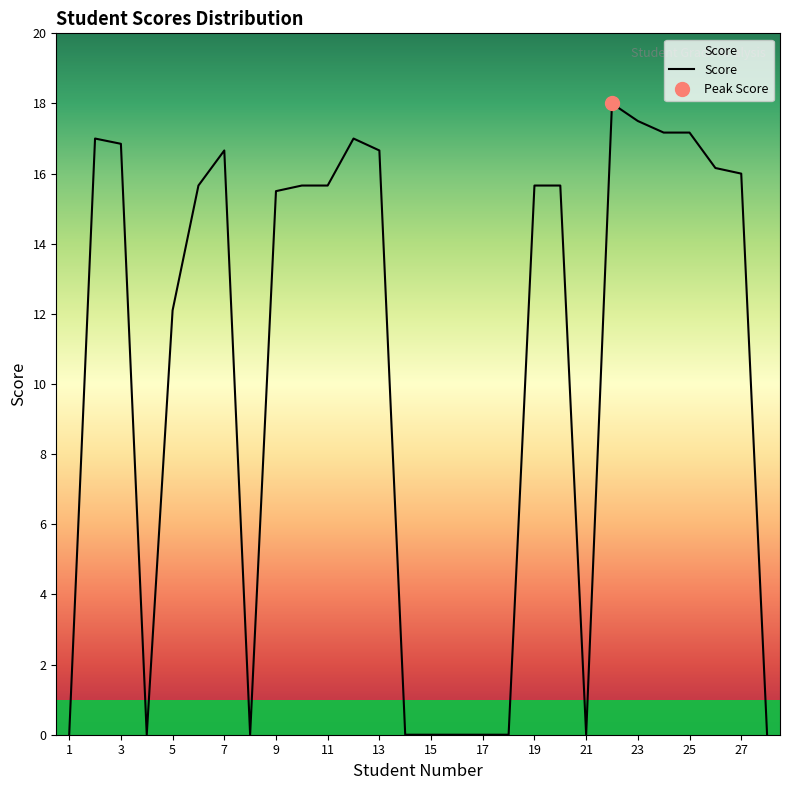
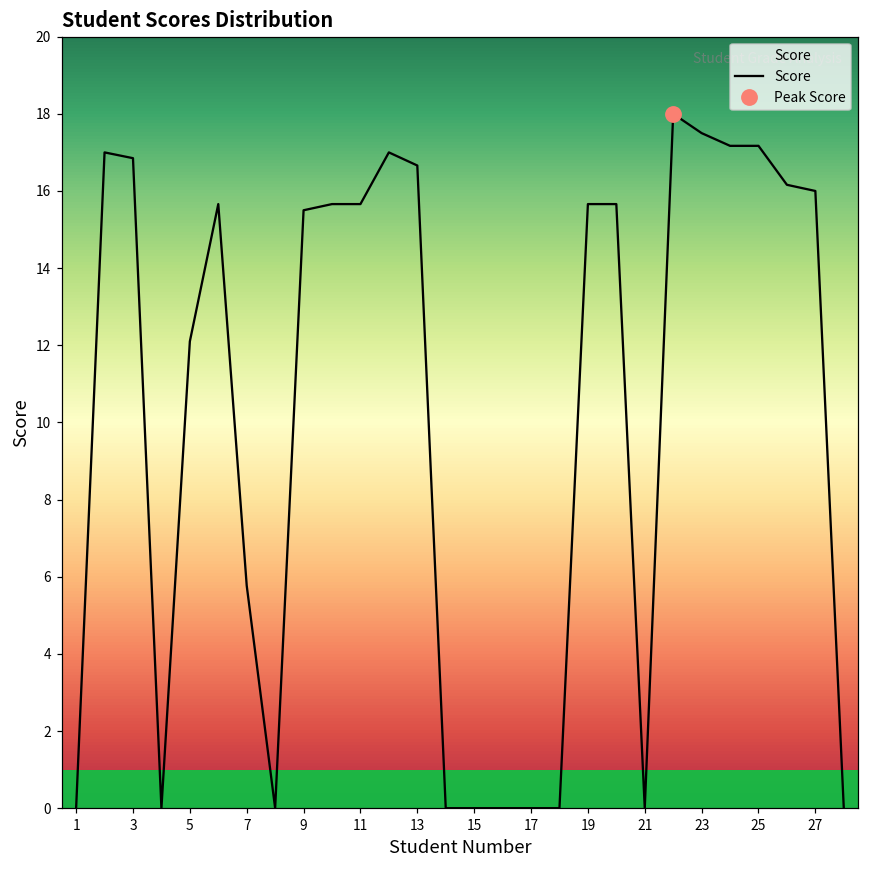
  {
    "Score": {
      "3": 16.9,
      "5": 12.1,
-     "7": 16.7,
+     "7": 5.8,
      "9": 15.5,
      "11": 15.7,
      "13": 16.7,
      "19": 15.7,
      "23": 17.5,
      "25": 17.2,
      "27": 16.0
    }
  }
